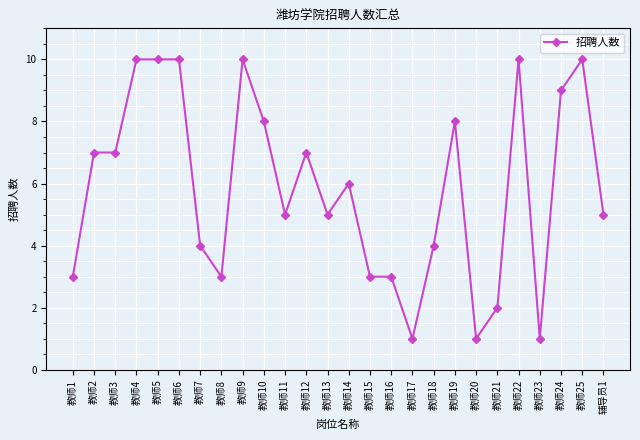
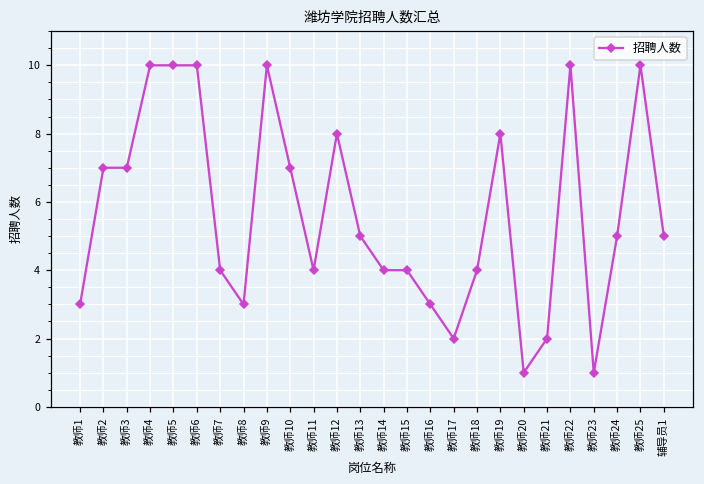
  {
    "教师1": 3,
    "教师2": 7,
    "教师3": 7,
    "教师4": 10,
    "教师5": 10,
    "教师6": 10,
    "教师7": 4,
    "教师8": 3,
    "教师9": 10,
-   "教师10": 8,
-   "教师11": 5,
-   "教师12": 7,
+   "教师10": 7,
+   "教师11": 4,
+   "教师12": 8,
    "教师13": 5,
-   "教师14": 6,
-   "教师15": 3,
+   "教师14": 4,
+   "教师15": 4,
    "教师16": 3,
-   "教师17": 1,
+   "教师17": 2,
    "教师18": 4,
    "教师19": 8,
    "教师20": 1,
    "教师21": 2,
    "教师22": 10,
    "教师23": 1,
-   "教师24": 9,
+   "教师24": 5,
    "教师25": 10,
    "辅导员1": 5
  }
